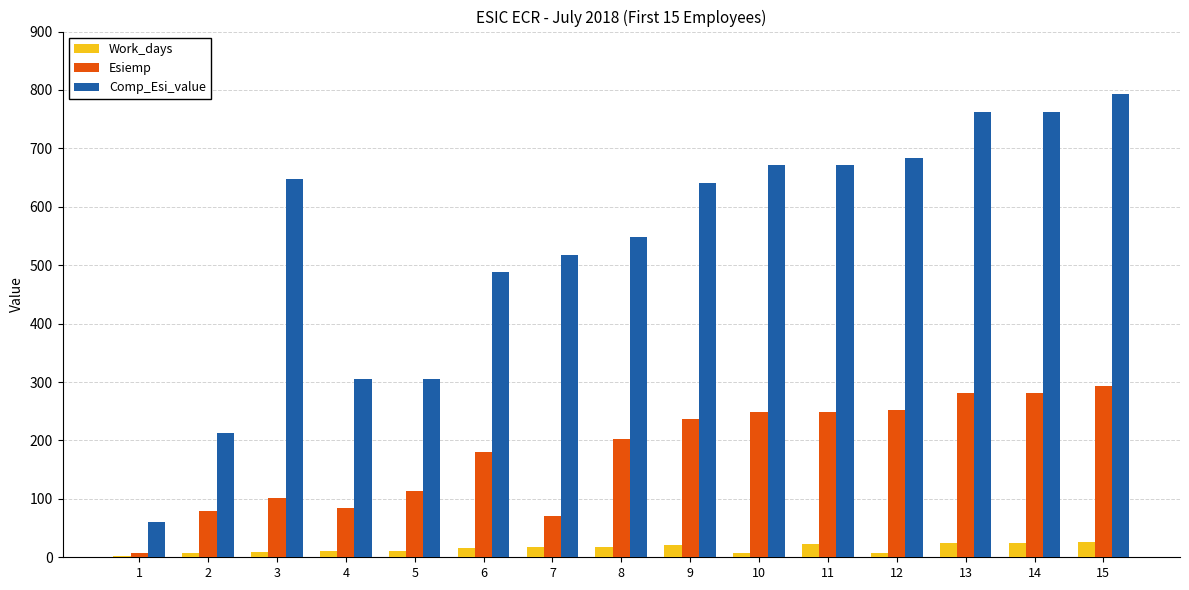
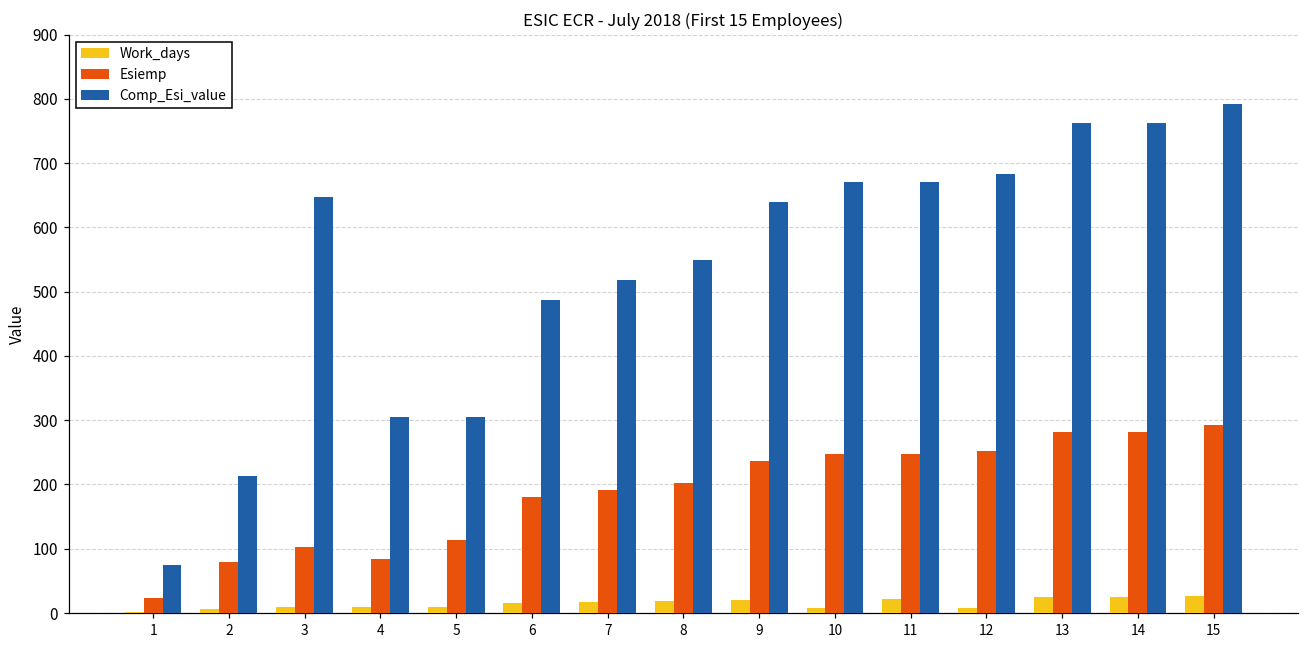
  {
    "Work_days": {
      "2": 10,
      "3": 10,
      "4": 10,
      "5": 10,
      "6": 20,
      "7": 20,
      "8": 20,
      "9": 20,
      "10": 10,
      "11": 20,
      "12": 10,
      "13": 30,
      "14": 30,
      "15": 30
    },
    "Esiemp": {
-     "1": 10,
+     "1": 20,
      "2": 80,
      "3": 100,
      "4": 80,
      "5": 110,
      "6": 180,
-     "7": 70,
+     "7": 190,
      "8": 200,
      "9": 240,
      "10": 250,
      "11": 250,
      "12": 250,
      "13": 280,
      "14": 280,
      "15": 290
    },
    "Comp_Esi_value": {
-     "1": 60,
+     "1": 70,
      "2": 210,
      "3": 650,
      "4": 300,
      "5": 300,
      "6": 490,
      "7": 520,
      "8": 550,
      "9": 640,
      "10": 670,
      "11": 670,
      "12": 680,
      "13": 760,
      "14": 760,
      "15": 790
    }
  }
